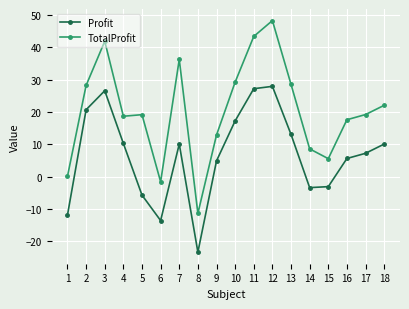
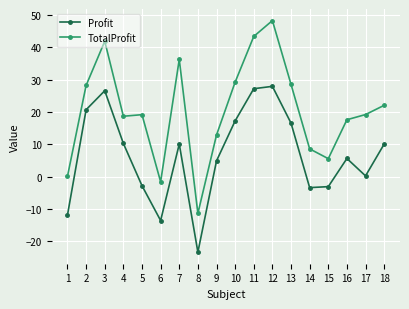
  {
    "Profit": {
      "1": -12,
      "2": 21,
      "3": 27,
      "4": 10,
-     "5": -6,
+     "5": -3,
      "6": -14,
      "7": 10,
      "8": -23,
      "9": 5,
      "10": 17,
      "11": 27,
      "12": 28,
-     "13": 13,
+     "13": 17,
      "14": -3,
      "15": -3,
      "16": 6,
-     "17": 7,
+     "17": 0,
      "18": 10
    },
    "TotalProfit": {
      "1": 0,
      "2": 28,
      "4": 19,
      "5": 19,
      "6": -2,
      "7": 36,
      "8": -11,
      "9": 13,
      "10": 29,
      "11": 43,
      "12": 48,
      "13": 29,
      "14": 9,
      "15": 6,
      "16": 18,
      "17": 19,
      "18": 22
    }
  }
